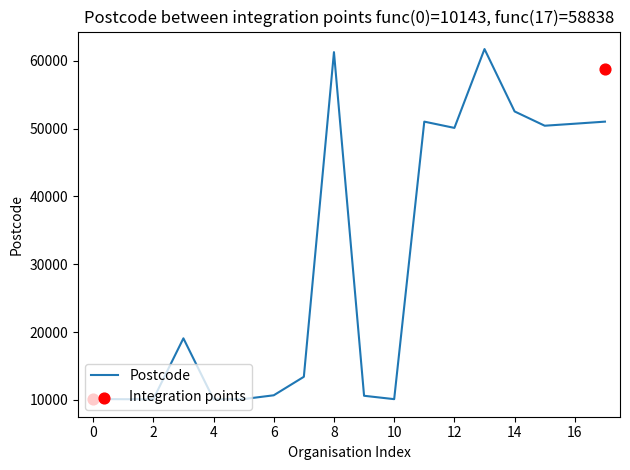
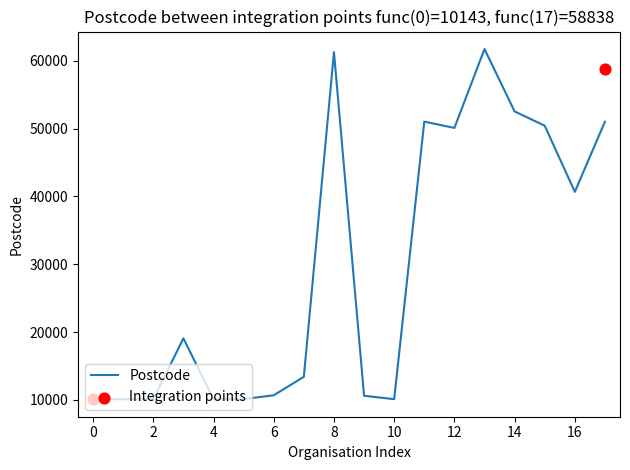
  {
    "Postcode": {
      "6": 11000,
      "8": 61000,
      "10": 10000,
      "12": 50000,
      "14": 53000,
-     "16": 51000
+     "16": 41000
    }
  }
